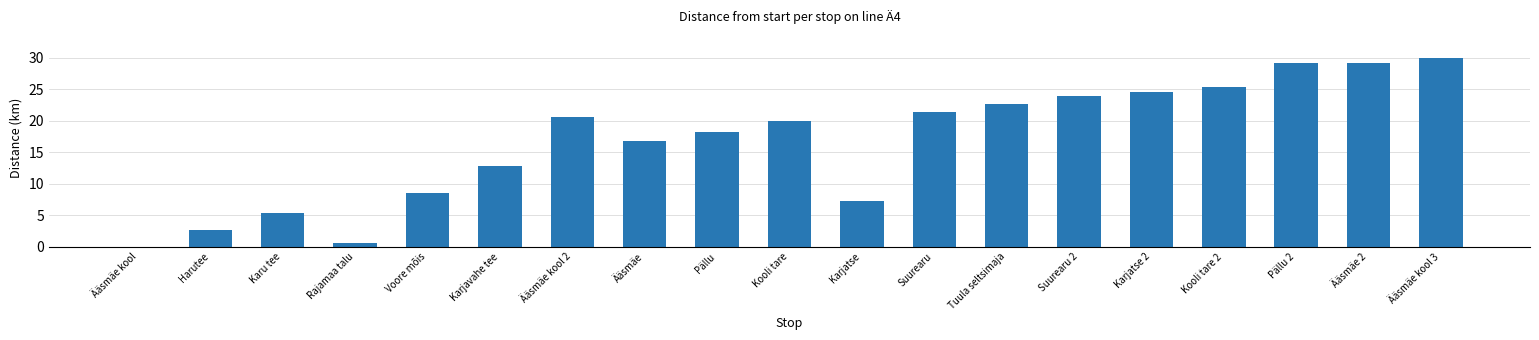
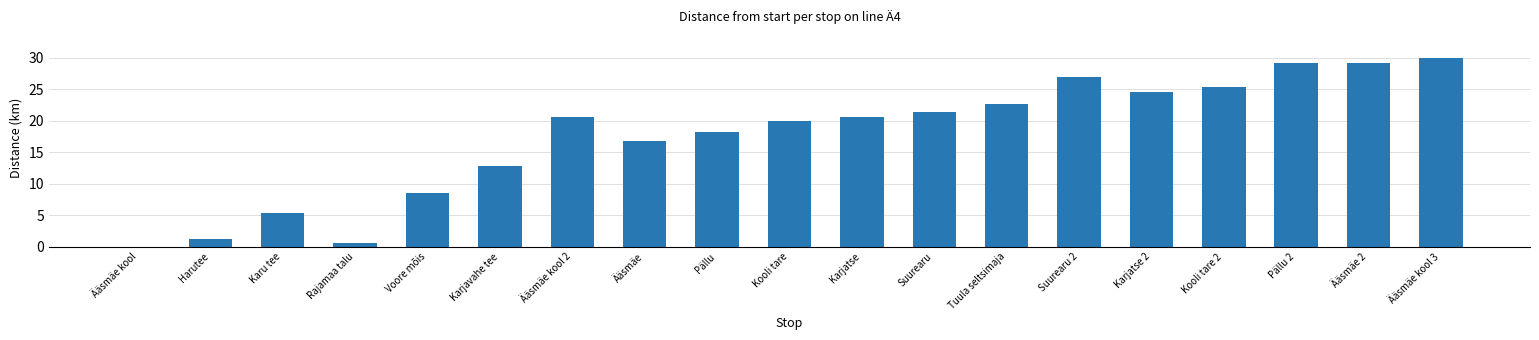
  {
    "Ääsmäe kool": 0,
-   "Harutee": 3,
+   "Harutee": 1,
    "Karu tee": 5,
    "Rajamaa talu": 1,
    "Voore mõis": 9,
    "Karjavahe tee": 13,
    "Ääsmäe kool 2": 21,
    "Ääsmäe": 17,
    "Pällu": 18,
    "Kooli tare": 20,
-   "Karjatse": 7,
+   "Karjatse": 21,
    "Suurearu": 21,
    "Tuula seltsimaja": 23,
-   "Suurearu 2": 24,
+   "Suurearu 2": 27,
    "Karjatse 2": 25,
    "Kooli tare 2": 25,
    "Pällu 2": 29,
    "Ääsmäe 2": 29,
    "Ääsmäe kool 3": 30
  }
